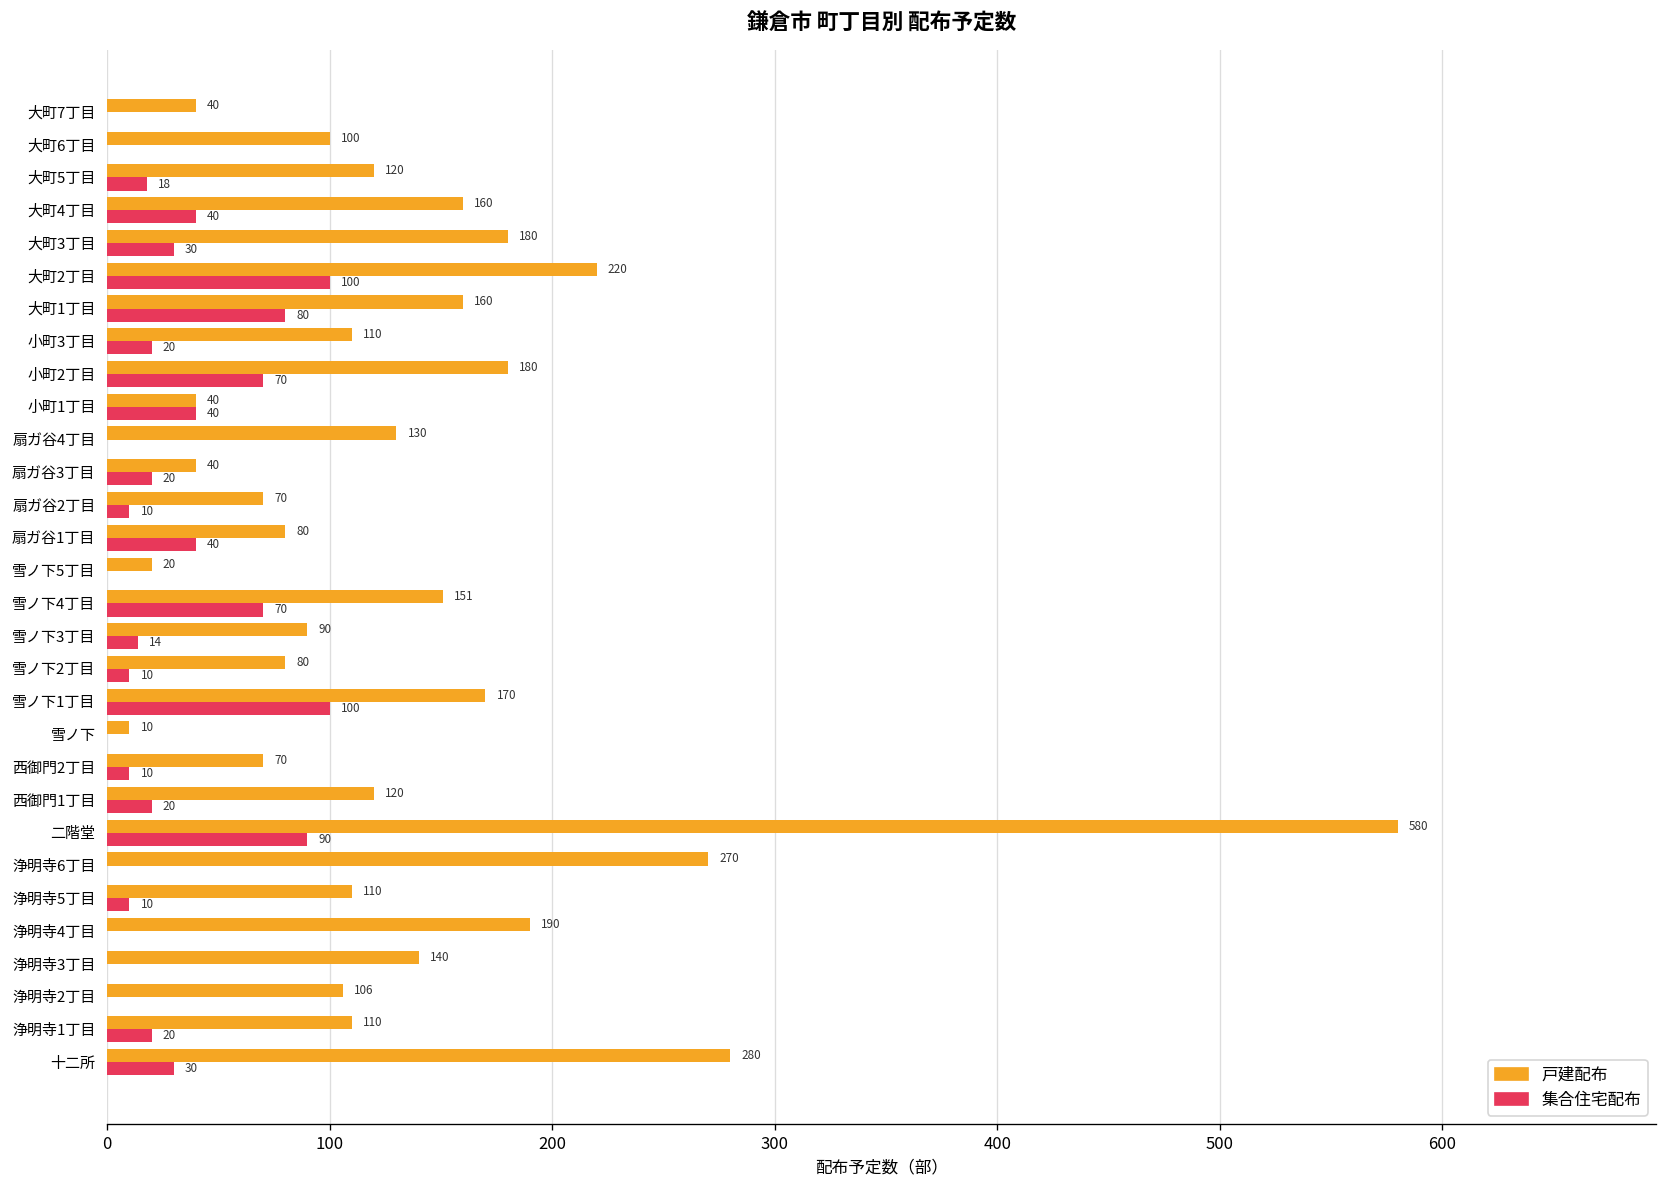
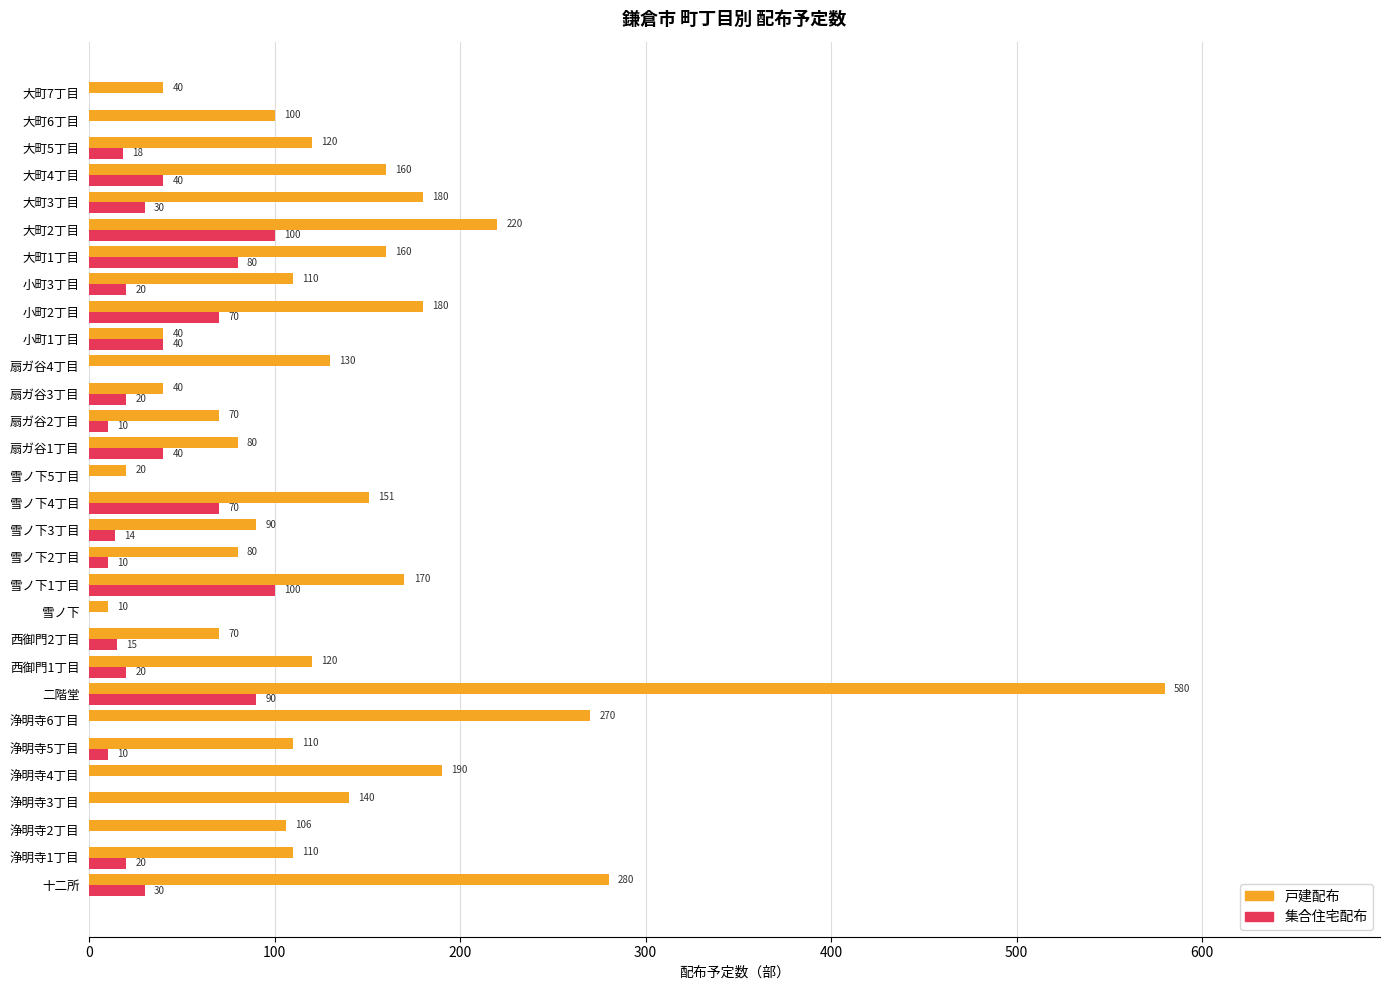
  {
    "戸建配布": {
      "大町7丁目": 40,
      "大町6丁目": 100,
      "大町5丁目": 120,
      "大町4丁目": 160,
      "大町3丁目": 180,
      "大町2丁目": 220,
      "大町1丁目": 160,
      "小町3丁目": 110,
      "小町2丁目": 180,
      "小町1丁目": 40,
      "扇ガ谷4丁目": 130,
      "扇ガ谷3丁目": 40,
      "扇ガ谷2丁目": 70,
      "扇ガ谷1丁目": 80,
      "雪ノ下5丁目": 20,
      "雪ノ下4丁目": 151,
      "雪ノ下3丁目": 90,
      "雪ノ下2丁目": 80,
      "雪ノ下1丁目": 170,
      "雪ノ下": 10,
      "西御門2丁目": 70,
      "西御門1丁目": 120,
      "二階堂": 580,
      "浄明寺6丁目": 270,
      "浄明寺5丁目": 110,
      "浄明寺4丁目": 190,
      "浄明寺3丁目": 140,
      "浄明寺2丁目": 106,
      "浄明寺1丁目": 110,
      "十二所": 280
    },
    "集合住宅配布": {
      "大町5丁目": 18,
      "大町4丁目": 40,
      "大町3丁目": 30,
      "大町2丁目": 100,
      "大町1丁目": 80,
      "小町3丁目": 20,
      "小町2丁目": 70,
      "小町1丁目": 40,
      "扇ガ谷3丁目": 20,
      "扇ガ谷2丁目": 10,
      "扇ガ谷1丁目": 40,
      "雪ノ下4丁目": 70,
      "雪ノ下3丁目": 14,
      "雪ノ下2丁目": 10,
      "雪ノ下1丁目": 100,
-     "西御門2丁目": 10,
+     "西御門2丁目": 15,
      "西御門1丁目": 20,
      "二階堂": 90,
      "浄明寺5丁目": 10,
      "浄明寺1丁目": 20,
      "十二所": 30
    }
  }
